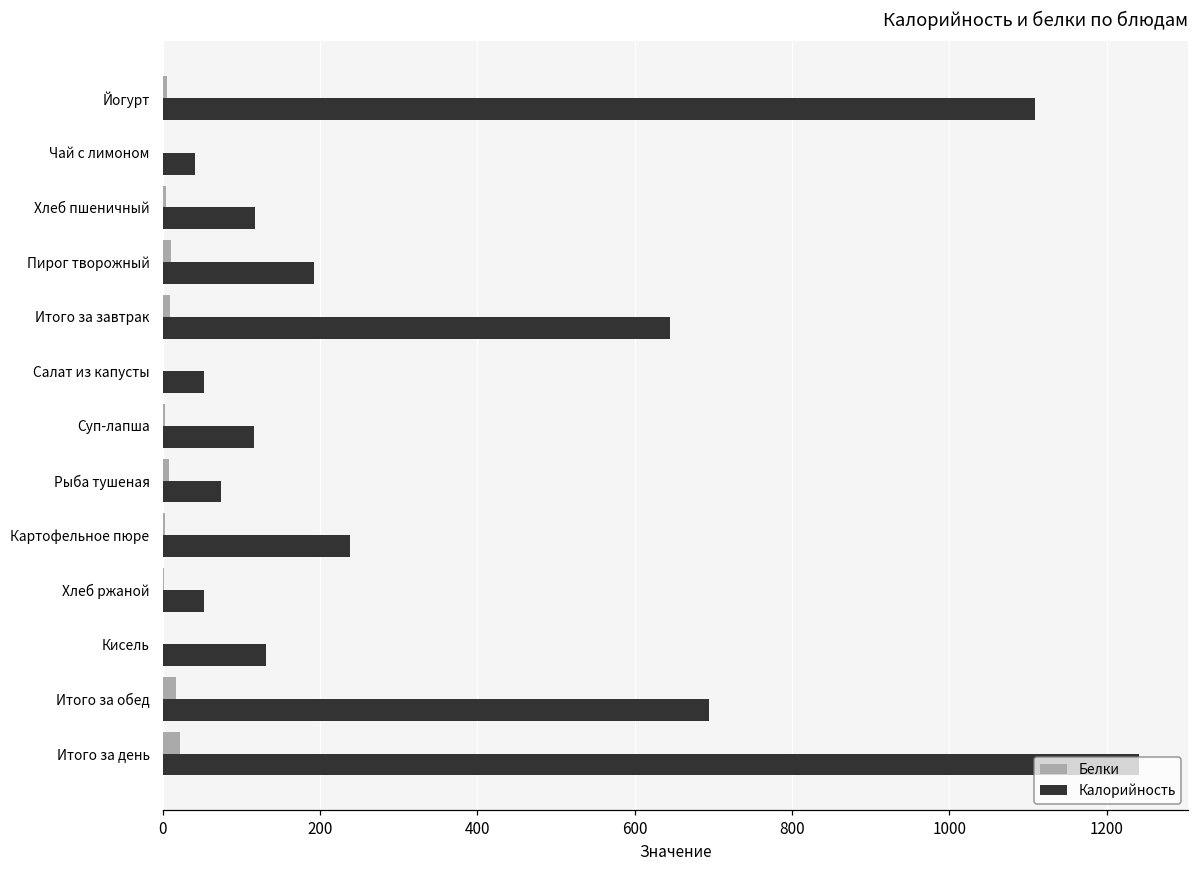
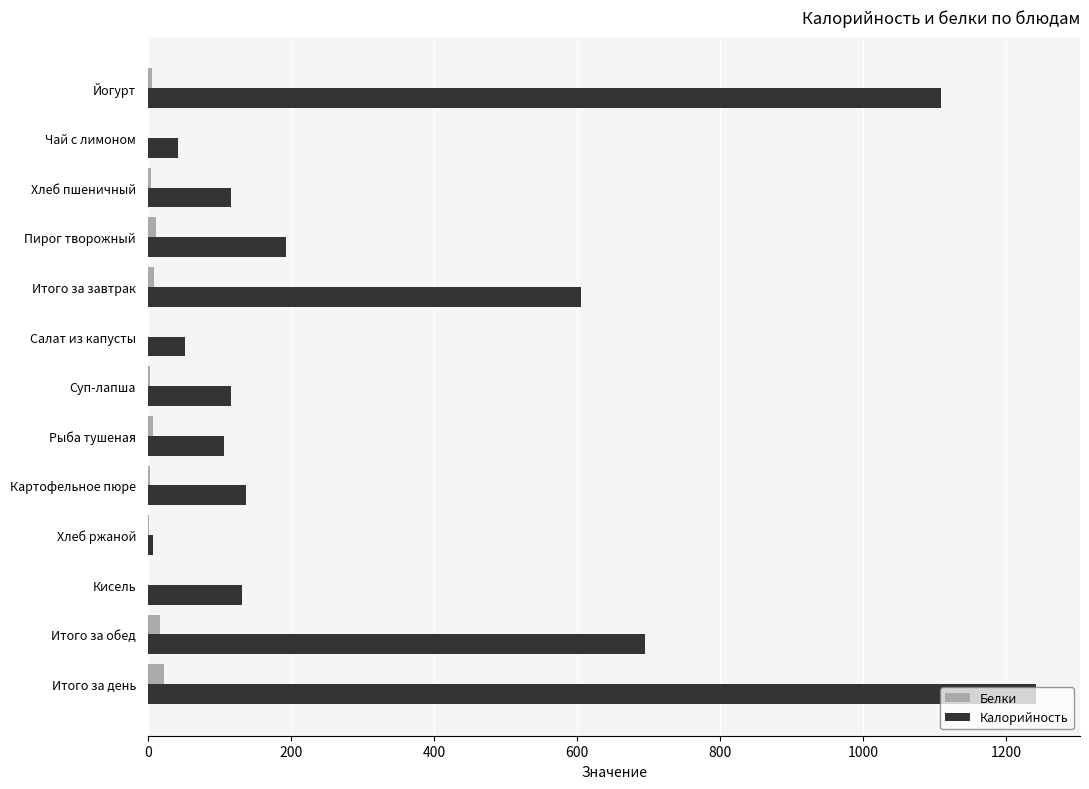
  {
    "Калорийность": {
      "Йогурт": 1110,
      "Чай с лимоном": 40,
      "Хлеб пшеничный": 120,
      "Пирог творожный": 190,
-     "Итого за завтрак": 650,
+     "Итого за завтрак": 610,
      "Салат из капусты": 50,
      "Суп-лапша": 120,
-     "Рыба тушеная": 70,
-     "Картофельное пюре": 240,
-     "Хлеб ржаной": 50,
+     "Рыба тушеная": 110,
+     "Картофельное пюре": 140,
+     "Хлеб ржаной": 10,
      "Кисель": 130,
      "Итого за обед": 690
    },
    "Белки": {
      "Йогурт": 10,
      "Хлеб пшеничный": 0,
      "Пирог творожный": 10,
      "Итого за завтрак": 10,
      "Рыба тушеная": 10,
      "Итого за обед": 20,
      "Итого за день": 20
    }
  }
